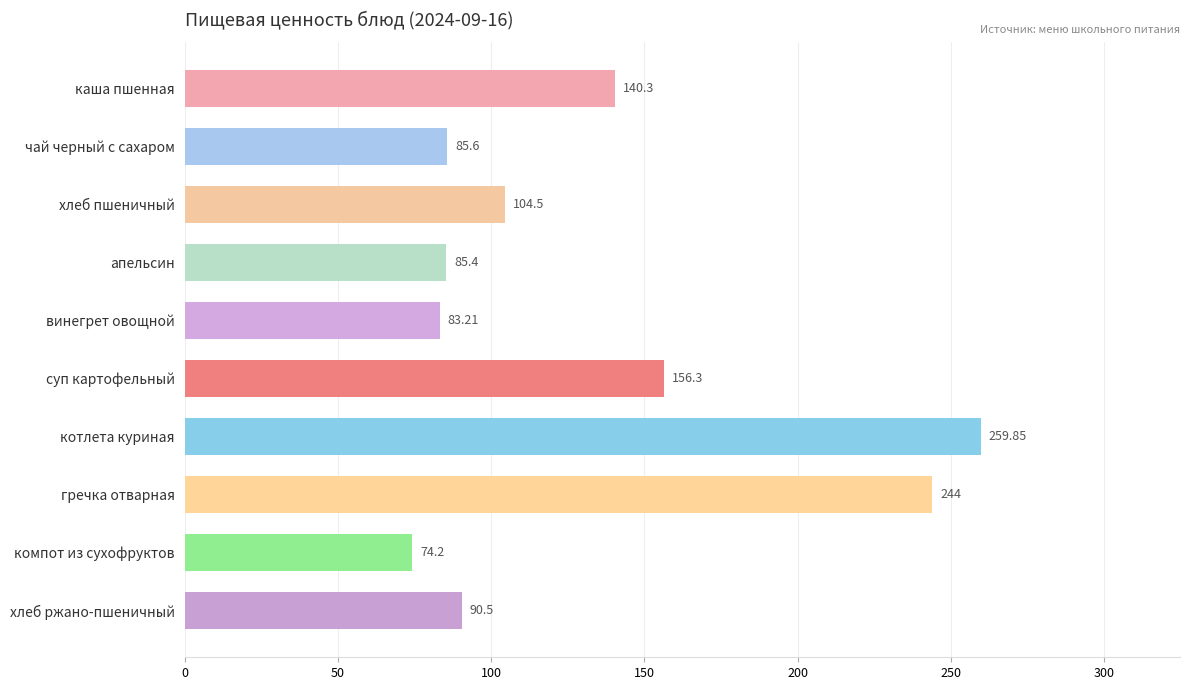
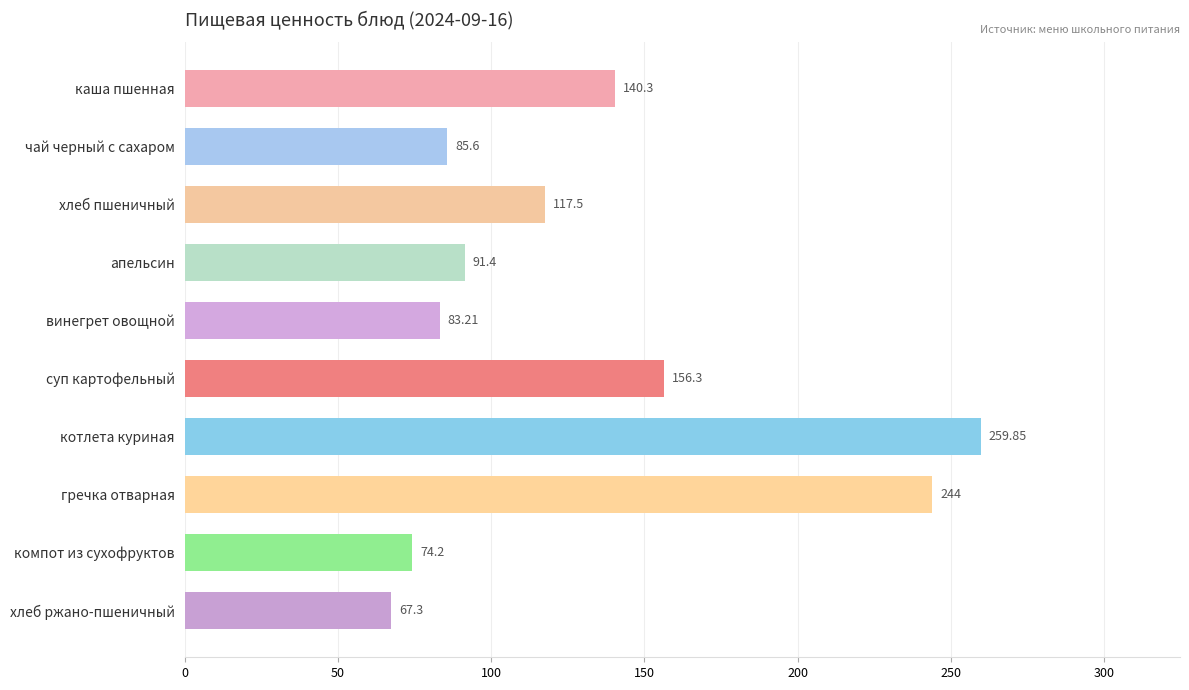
  {
    "каша пшенная": 140.3,
    "чай черный с сахаром": 85.6,
-   "хлеб пшеничный": 104.5,
-   "апельсин": 85.4,
+   "хлеб пшеничный": 117.5,
+   "апельсин": 91.4,
    "винегрет овощной": 83.21,
    "суп картофельный": 156.3,
    "котлета куриная": 259.85,
    "гречка отварная": 244,
    "компот из сухофруктов": 74.2,
-   "хлеб ржано-пшеничный": 90.5
+   "хлеб ржано-пшеничный": 67.3
  }
